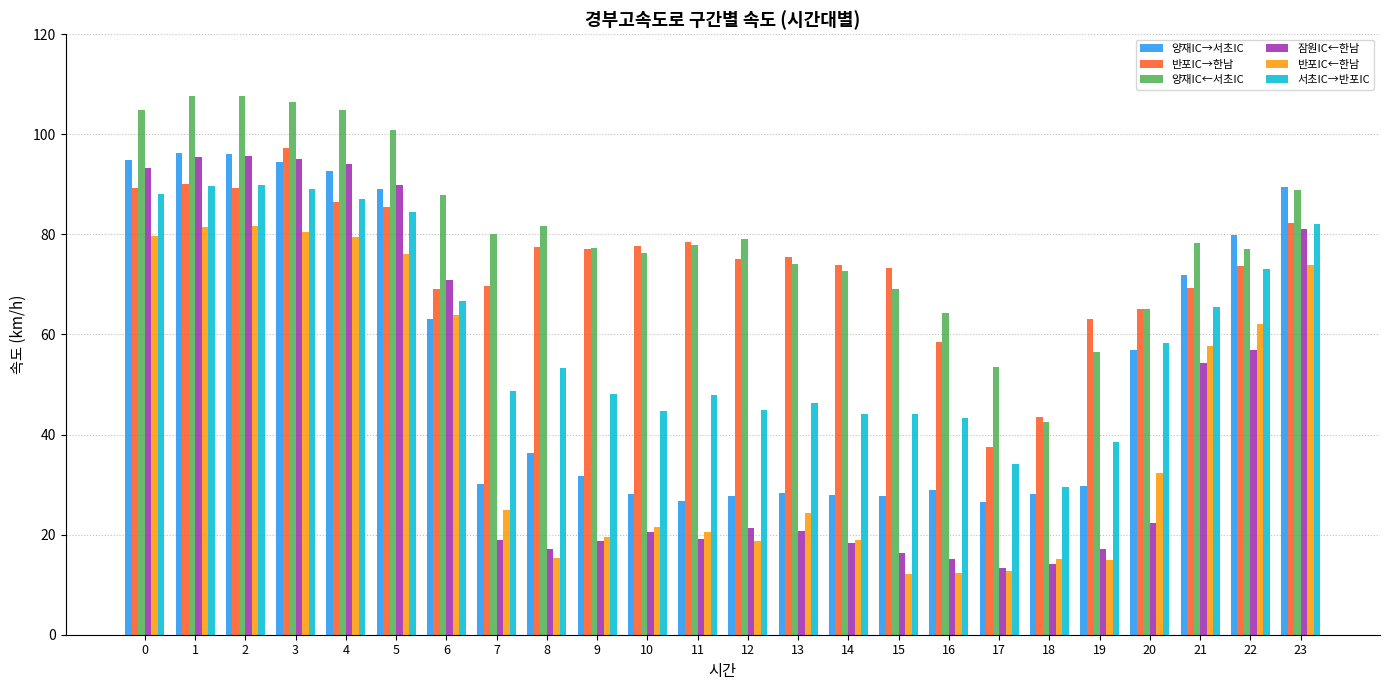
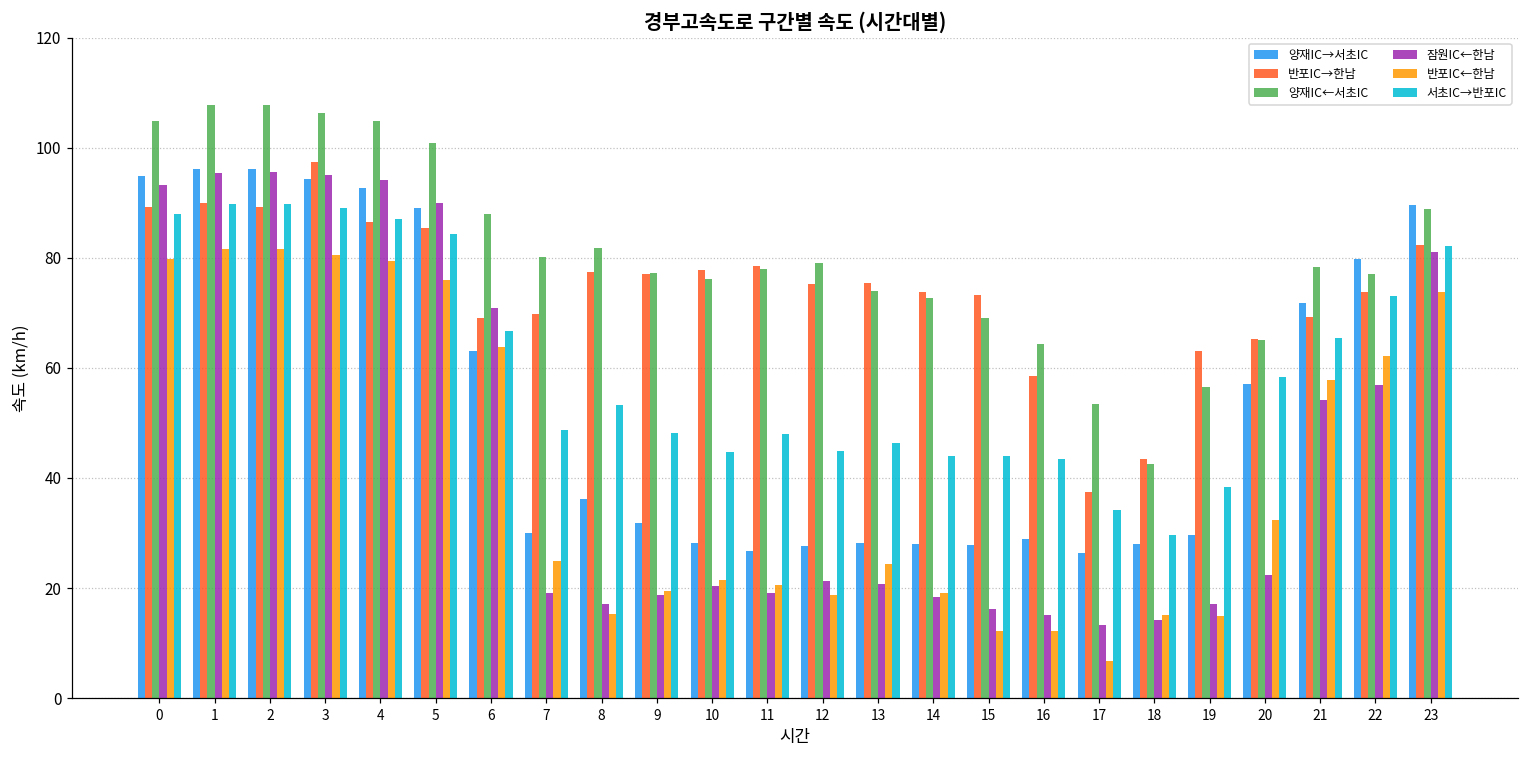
  {
    "반포IC→한남": {
      "0": 89,
      "1": 90,
      "2": 89,
      "3": 97,
      "4": 86,
      "5": 86,
      "6": 69,
      "7": 70,
      "8": 77,
      "9": 77,
      "10": 78,
      "11": 79,
      "12": 75,
      "13": 75,
      "14": 74,
      "15": 73,
      "16": 59,
      "17": 37,
      "18": 43,
      "19": 63,
      "20": 65,
      "21": 69,
      "22": 74,
      "23": 82
    },
    "양재IC←서초IC": {
      "0": 105,
      "1": 108,
      "2": 108,
      "3": 106,
      "4": 105,
      "5": 101,
      "6": 88,
      "7": 80,
      "8": 82,
      "9": 77,
      "10": 76,
      "11": 78,
      "12": 79,
      "13": 74,
      "14": 73,
      "15": 69,
      "16": 64,
      "17": 54,
      "18": 43,
      "19": 57,
      "20": 65,
      "21": 78,
      "22": 77,
      "23": 89
    },
    "잠원IC←한남": {
      "0": 93,
      "1": 95,
      "2": 96,
      "3": 95,
      "4": 94,
      "5": 90,
      "6": 71,
      "7": 19,
      "8": 17,
      "9": 19,
      "10": 20,
      "11": 19,
      "12": 21,
      "13": 21,
      "14": 18,
      "15": 16,
      "16": 15,
      "17": 13,
      "18": 14,
      "19": 17,
      "20": 22,
      "21": 54,
      "22": 57,
      "23": 81
    },
    "반포IC←한남": {
      "0": 80,
      "1": 82,
      "2": 82,
      "3": 80,
      "4": 79,
      "5": 76,
      "6": 64,
      "7": 25,
      "8": 15,
      "9": 19,
      "10": 22,
      "11": 21,
      "12": 19,
      "13": 24,
      "14": 19,
      "15": 12,
      "16": 12,
-     "17": 13,
+     "17": 7,
      "18": 15,
      "19": 15,
      "20": 32,
      "21": 58,
      "22": 62,
      "23": 74
    }
  }
